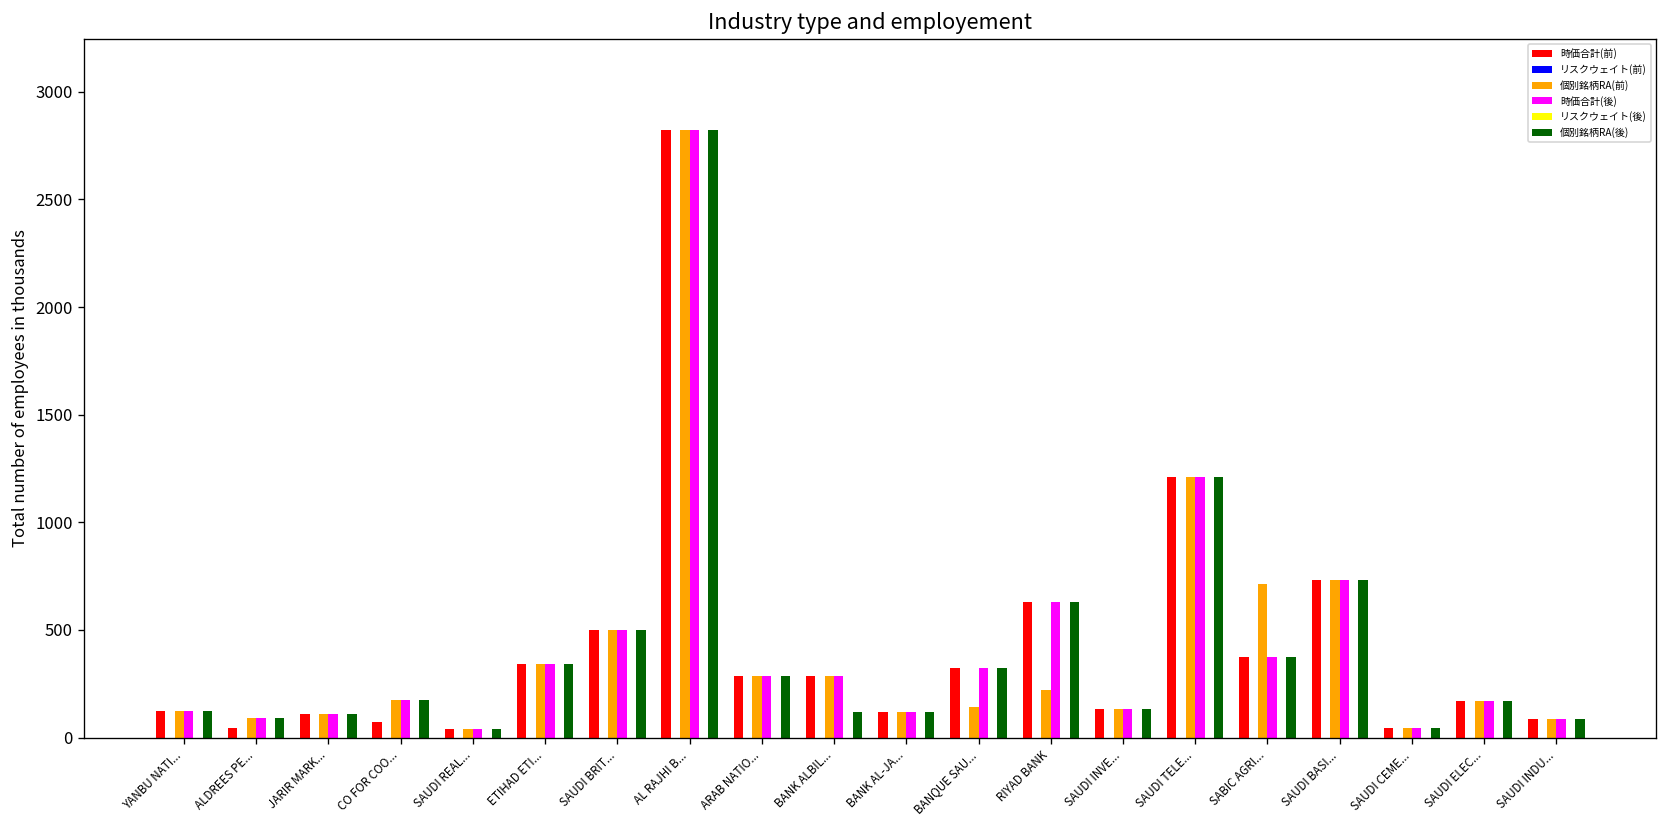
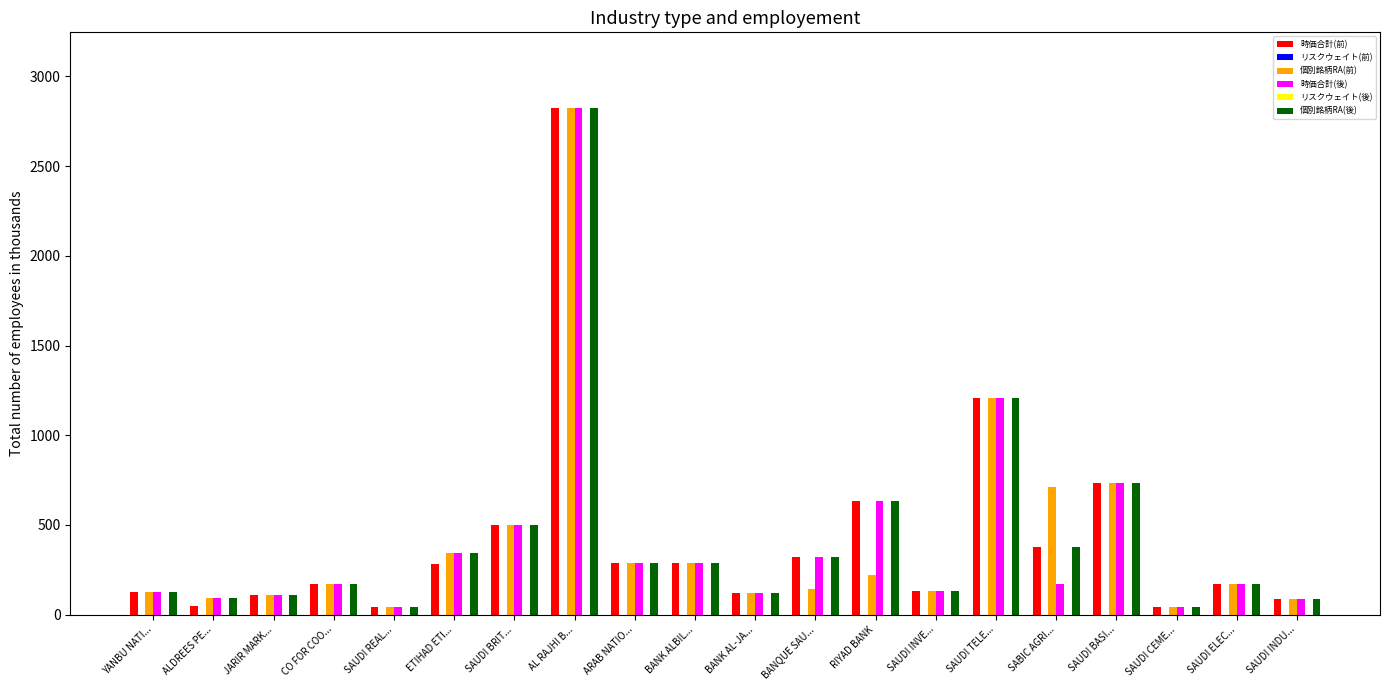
  {
    "時価合計(前)": {
      "YANBU NATI...": 120,
      "ALDREES PE...": 50,
      "JARIR MARK...": 110,
-     "CO FOR COO...": 70,
+     "CO FOR COO...": 170,
      "SAUDI REAL...": 40,
-     "ETIHAD ETI...": 340,
+     "ETIHAD ETI...": 280,
      "SAUDI BRIT...": 500,
      "AL RAJHI B...": 2820,
      "ARAB NATIO...": 280,
      "BANK ALBIL...": 290,
      "BANK AL-JA...": 120,
      "BANQUE SAU...": 320,
      "RIYAD BANK": 630,
      "SAUDI INVE...": 130,
      "SAUDI TELE...": 1210,
      "SABIC AGRI...": 380,
      "SAUDI BASI...": 730,
      "SAUDI CEME...": 40,
      "SAUDI ELEC...": 170,
      "SAUDI INDU...": 80
    },
    "個別銘柄RA(前)": {
      "YANBU NATI...": 120,
      "ALDREES PE...": 90,
      "JARIR MARK...": 110,
      "CO FOR COO...": 170,
      "SAUDI REAL...": 40,
      "ETIHAD ETI...": 340,
      "SAUDI BRIT...": 500,
      "AL RAJHI B...": 2820,
      "ARAB NATIO...": 280,
      "BANK ALBIL...": 290,
      "BANK AL-JA...": 120,
      "BANQUE SAU...": 140,
      "RIYAD BANK": 220,
      "SAUDI INVE...": 130,
      "SAUDI TELE...": 1210,
      "SABIC AGRI...": 710,
      "SAUDI BASI...": 730,
      "SAUDI CEME...": 40,
      "SAUDI ELEC...": 170,
      "SAUDI INDU...": 80
    },
    "時価合計(後)": {
      "YANBU NATI...": 120,
      "ALDREES PE...": 90,
      "JARIR MARK...": 110,
      "CO FOR COO...": 170,
      "SAUDI REAL...": 40,
      "ETIHAD ETI...": 340,
      "SAUDI BRIT...": 500,
      "AL RAJHI B...": 2820,
      "ARAB NATIO...": 280,
      "BANK ALBIL...": 290,
      "BANK AL-JA...": 120,
      "BANQUE SAU...": 320,
      "RIYAD BANK": 630,
      "SAUDI INVE...": 130,
      "SAUDI TELE...": 1210,
-     "SABIC AGRI...": 380,
+     "SABIC AGRI...": 170,
      "SAUDI BASI...": 730,
      "SAUDI CEME...": 40,
      "SAUDI ELEC...": 170,
      "SAUDI INDU...": 80
    },
    "個別銘柄RA(後)": {
      "YANBU NATI...": 120,
      "ALDREES PE...": 90,
      "JARIR MARK...": 110,
      "CO FOR COO...": 170,
      "SAUDI REAL...": 40,
      "ETIHAD ETI...": 340,
      "SAUDI BRIT...": 500,
      "AL RAJHI B...": 2820,
      "ARAB NATIO...": 280,
-     "BANK ALBIL...": 120,
+     "BANK ALBIL...": 290,
      "BANK AL-JA...": 120,
      "BANQUE SAU...": 320,
      "RIYAD BANK": 630,
      "SAUDI INVE...": 130,
      "SAUDI TELE...": 1210,
      "SABIC AGRI...": 380,
      "SAUDI BASI...": 730,
      "SAUDI CEME...": 40,
      "SAUDI ELEC...": 170,
      "SAUDI INDU...": 80
    }
  }
